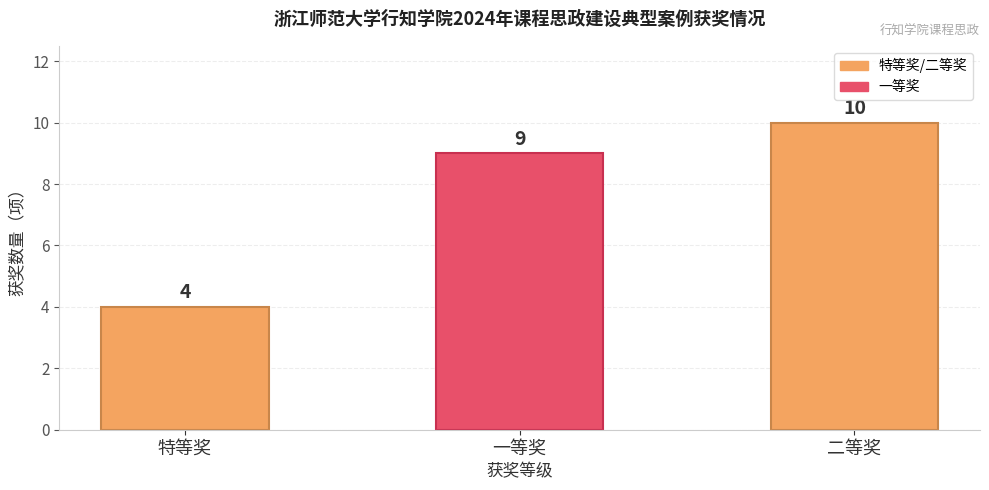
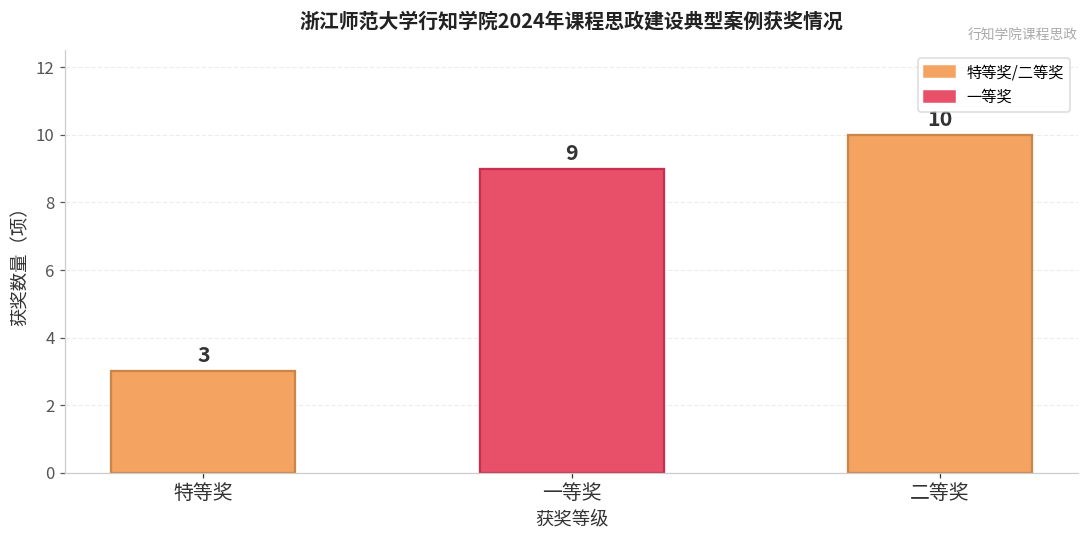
  {
-   "特等奖": 4,
+   "特等奖": 3,
    "一等奖": 9
  }
